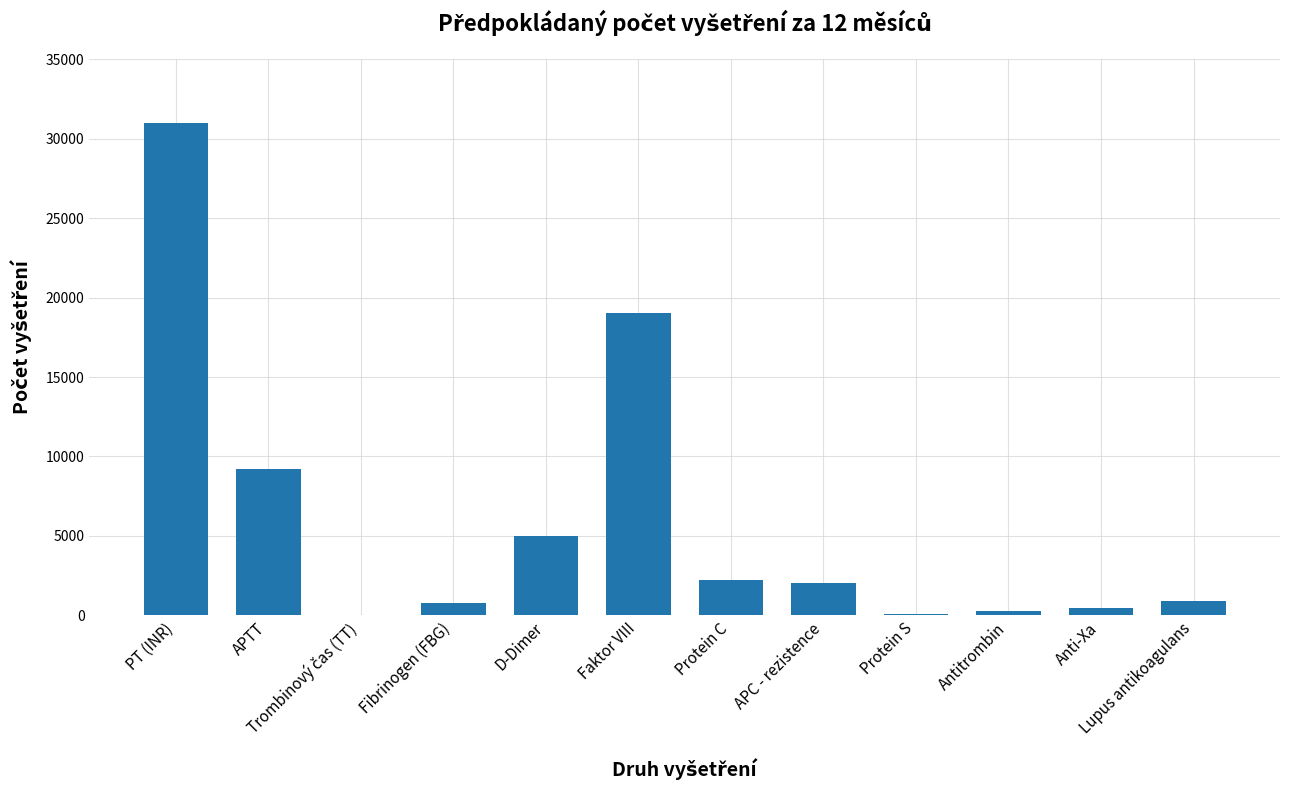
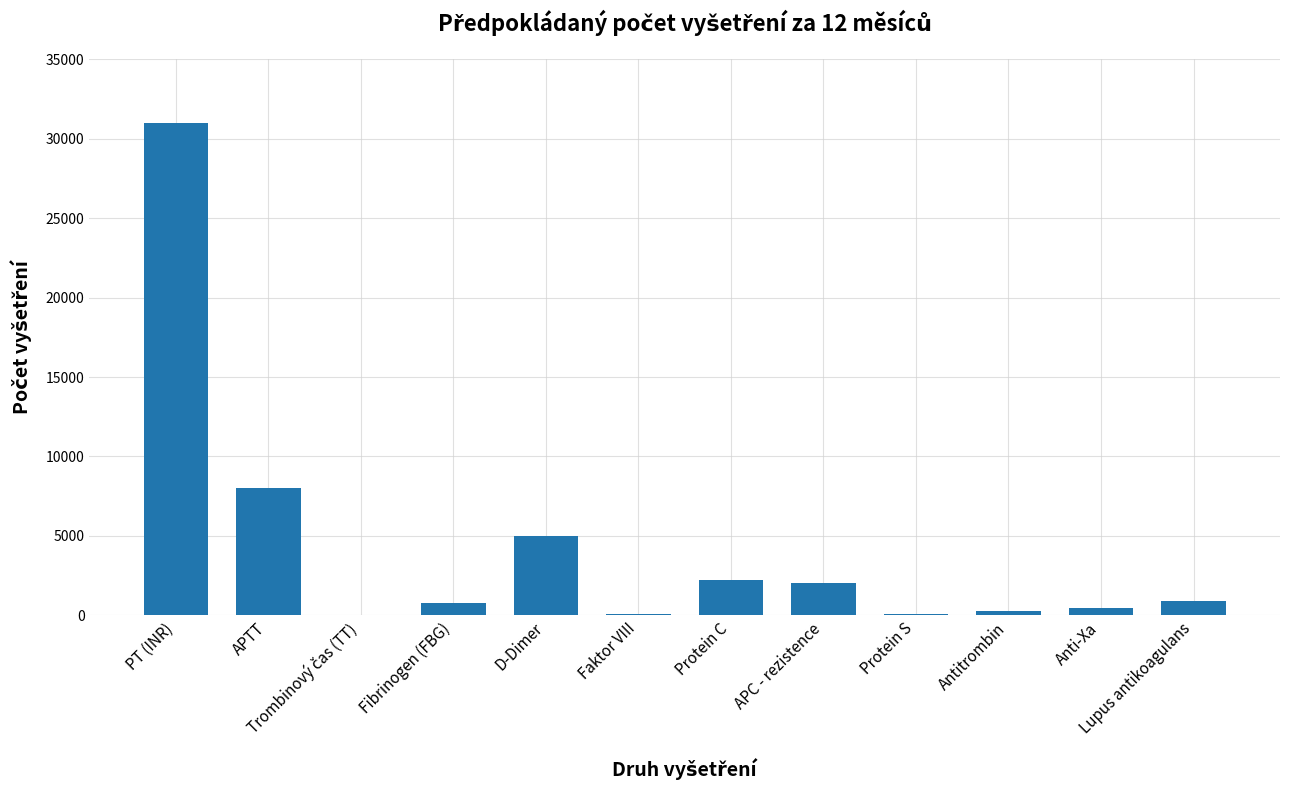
  {
    "PT (INR)": 31000,
-   "APTT": 9200,
+   "APTT": 8000,
    "Fibrinogen (FBG)": 800,
    "D-Dimer": 5000,
-   "Faktor VIII": 19000,
+   "Faktor VIII": 100,
    "Protein C": 2200,
    "APC - rezistence": 2100,
    "Antitrombin": 300,
    "Anti-Xa": 500,
    "Lupus antikoagulans": 900
  }
